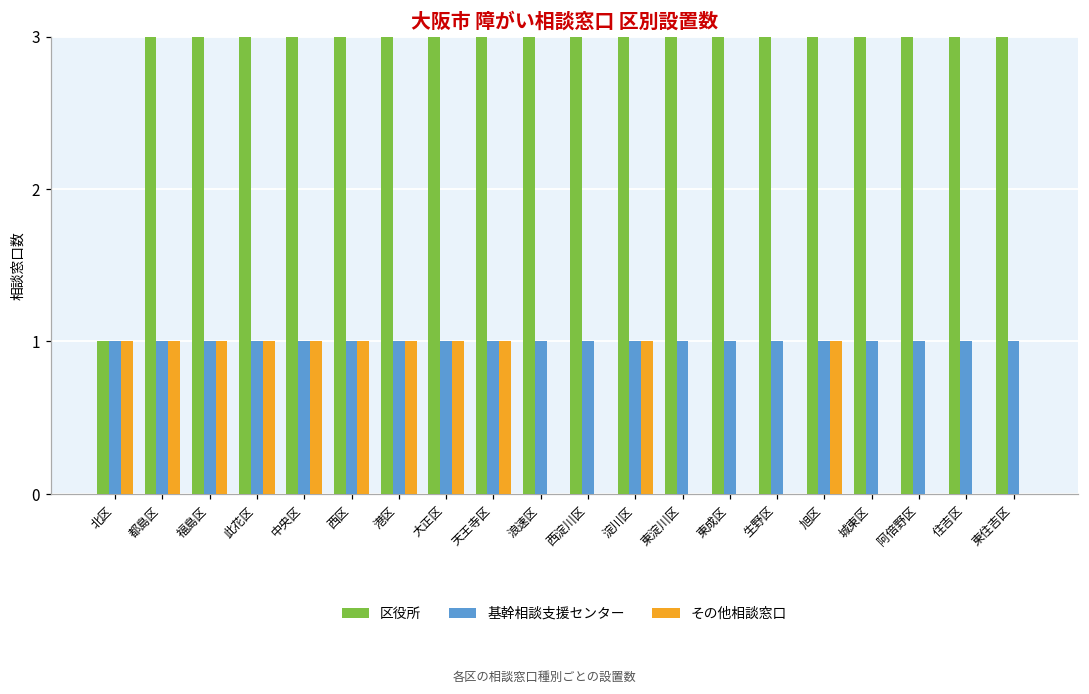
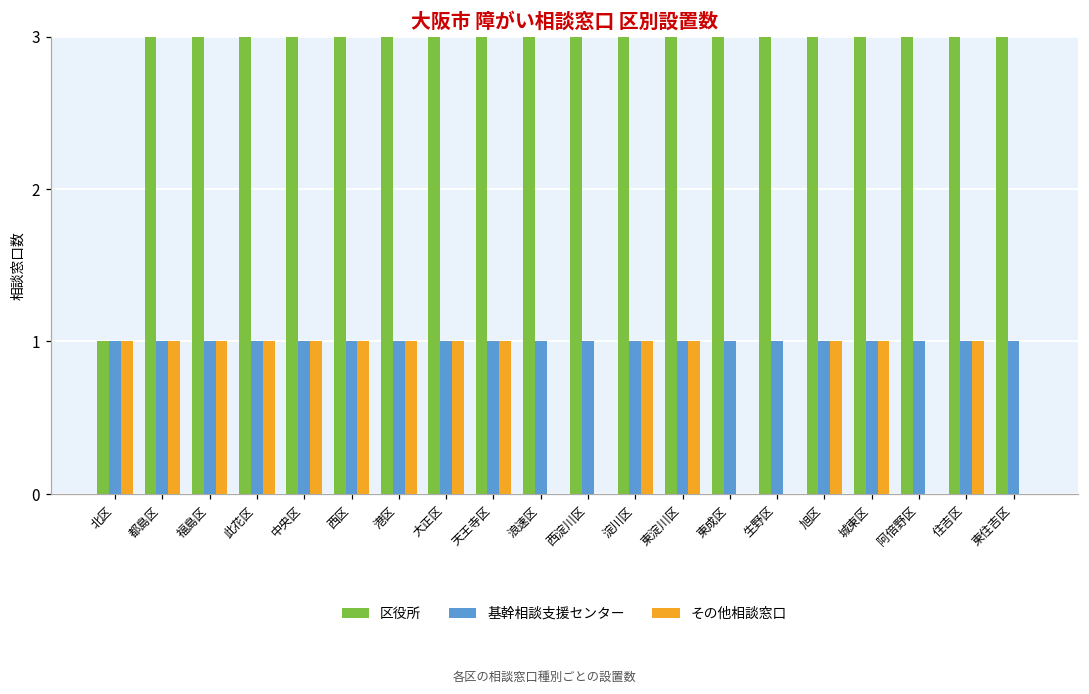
  {
    "区役所": {
      "北区": 1,
      "都島区": 3,
      "福島区": 3
    },
    "基幹相談支援センター": {
      "北区": 1,
      "都島区": 1,
      "福島区": 1,
      "此花区": 1,
      "中央区": 1,
      "西区": 1,
      "港区": 1,
      "大正区": 1,
      "天王寺区": 1,
      "浪速区": 1,
      "西淀川区": 1,
      "淀川区": 1,
      "東淀川区": 1,
      "東成区": 1,
      "生野区": 1,
      "旭区": 1,
      "城東区": 1,
      "阿倍野区": 1,
      "住吉区": 1,
      "東住吉区": 1
    },
    "その他相談窓口": {
      "北区": 1,
      "都島区": 1,
      "福島区": 1,
      "此花区": 1,
      "中央区": 1,
      "西区": 1,
      "港区": 1,
      "大正区": 1,
      "天王寺区": 1,
      "浪速区": 0,
      "西淀川区": 0,
      "淀川区": 1,
-     "東淀川区": 0,
+     "東淀川区": 1,
      "東成区": 0,
      "生野区": 0,
      "旭区": 1,
-     "城東区": 0,
+     "城東区": 1,
      "阿倍野区": 0,
-     "住吉区": 0,
+     "住吉区": 1,
      "東住吉区": 0
    }
  }
